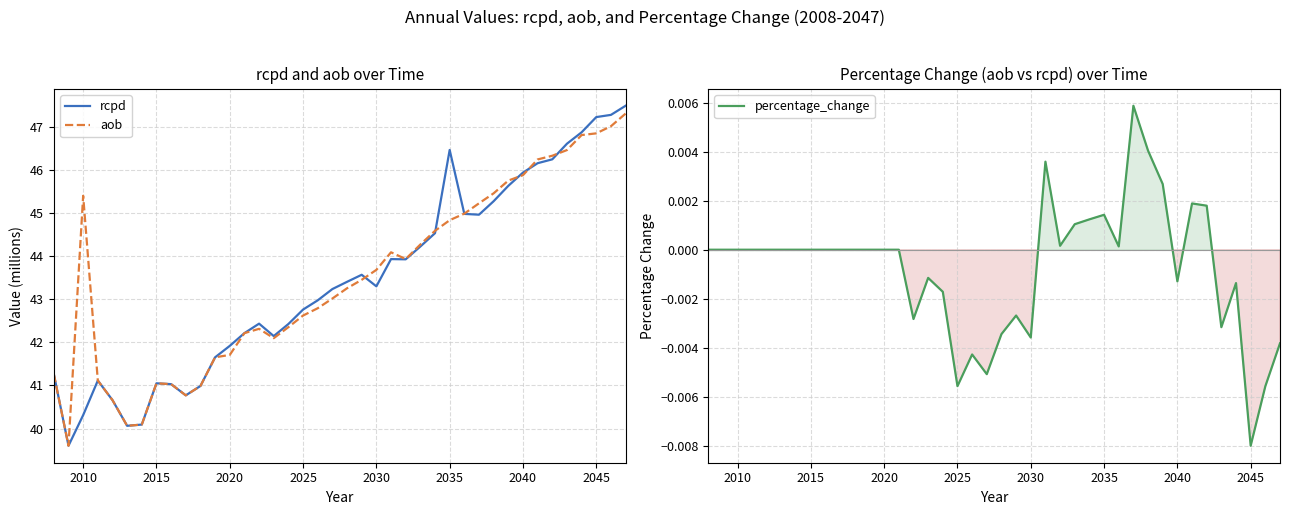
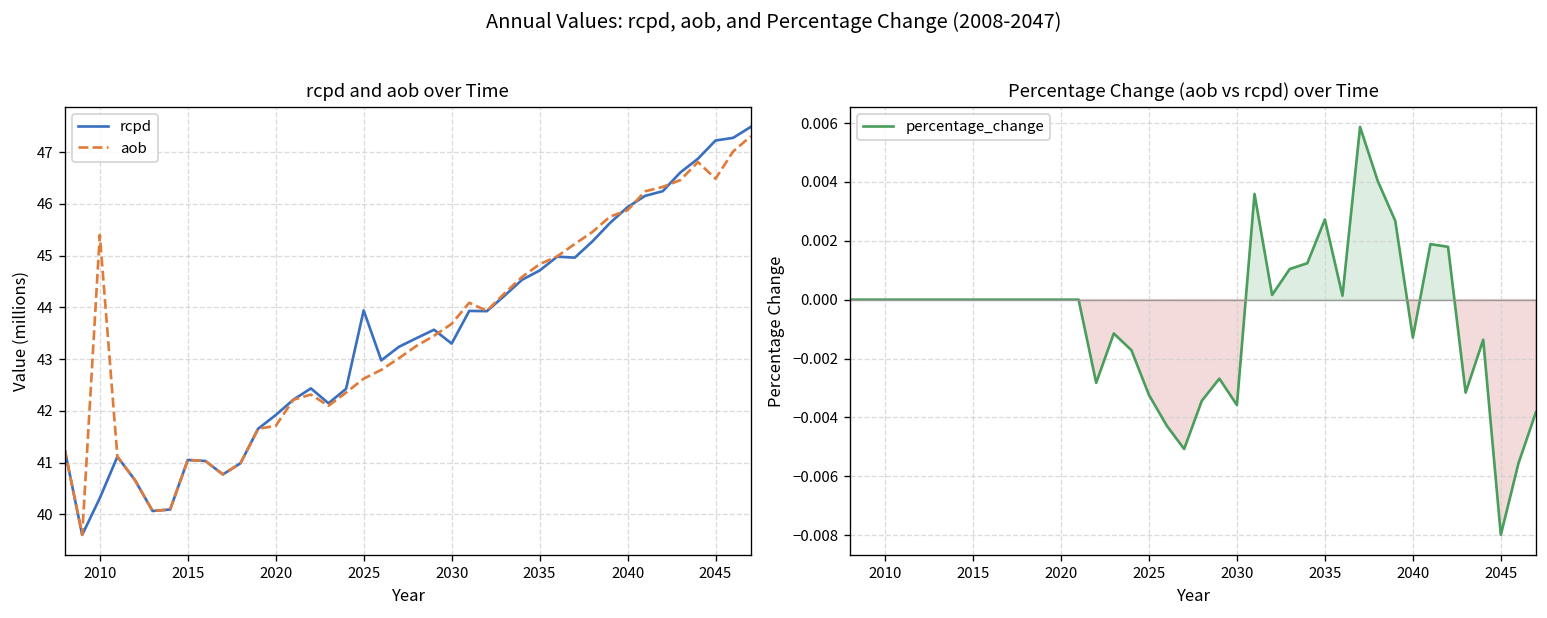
  {
    "rcpd and aob over Time": {
      "rcpd": {
        "2010": 40.3,
        "2020": 41.9,
-       "2025": 42.8,
+       "2025": 43.9,
        "2030": 43.3,
-       "2035": 46.5,
+       "2035": 44.7,
        "2040": 45.9,
        "2045": 47.2
      },
      "aob": {
        "2010": 45.4,
        "2020": 41.7,
        "2025": 42.6,
        "2030": 43.7,
        "2035": 44.8,
        "2040": 45.9,
-       "2045": 46.8
+       "2045": 46.5
      }
    },
    "Percentage Change (aob vs rcpd) over Time": {
      "2010": 0.0000,
      "2015": 0.0000,
      "2020": 0.0000,
-     "2025": -0.0056,
+     "2025": -0.0032,
      "2030": -0.0036,
-     "2035": 0.0014,
+     "2035": 0.0027,
      "2040": -0.0013,
      "2045": -0.0080
    }
  }
